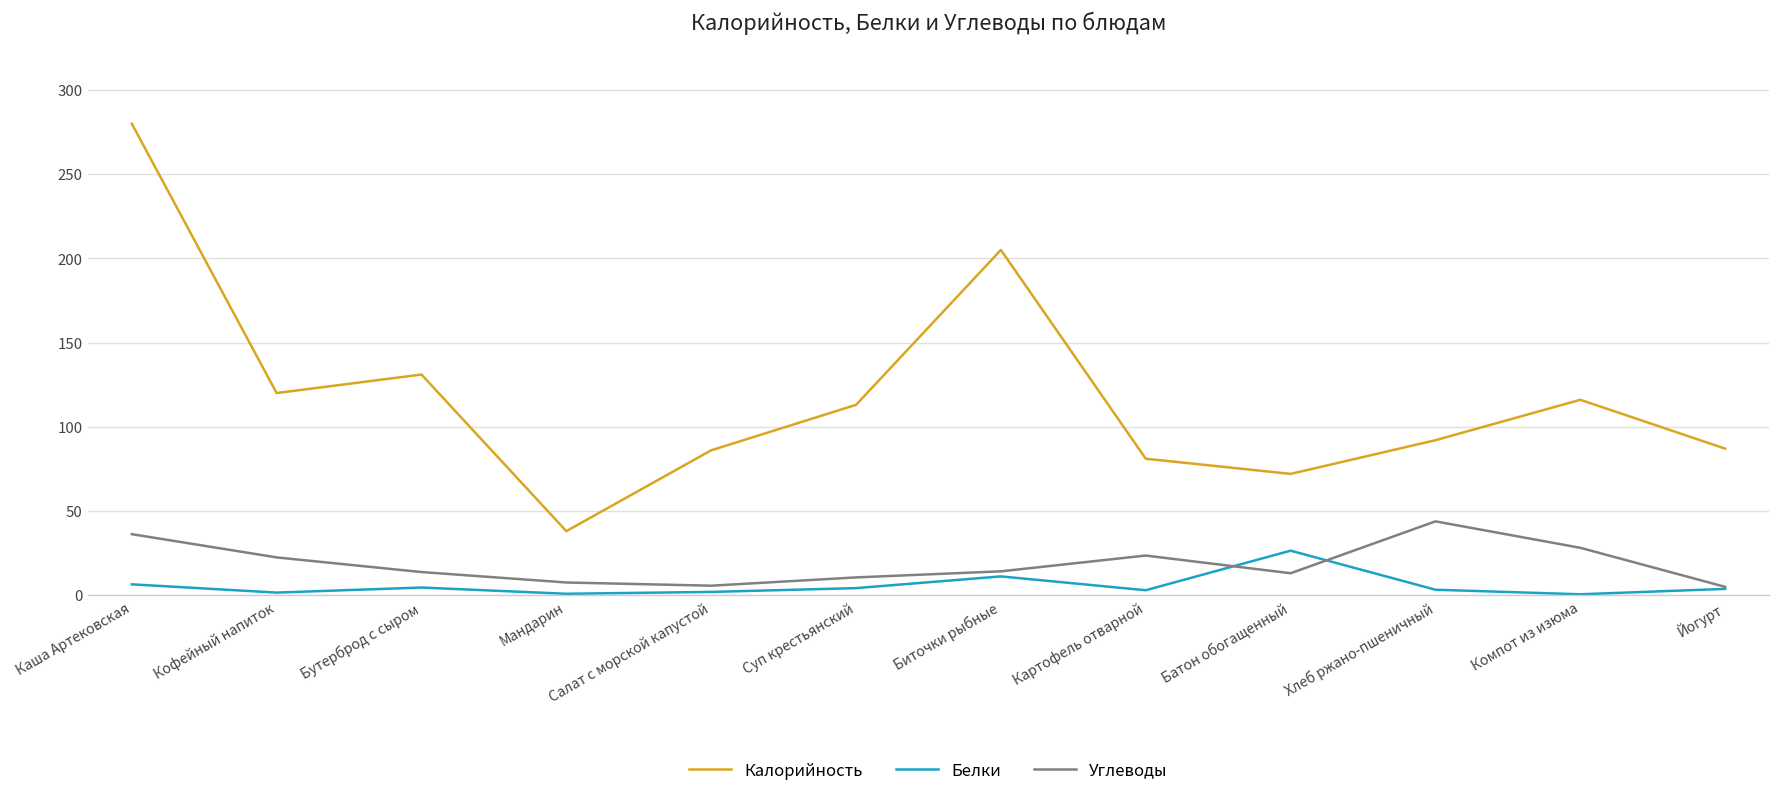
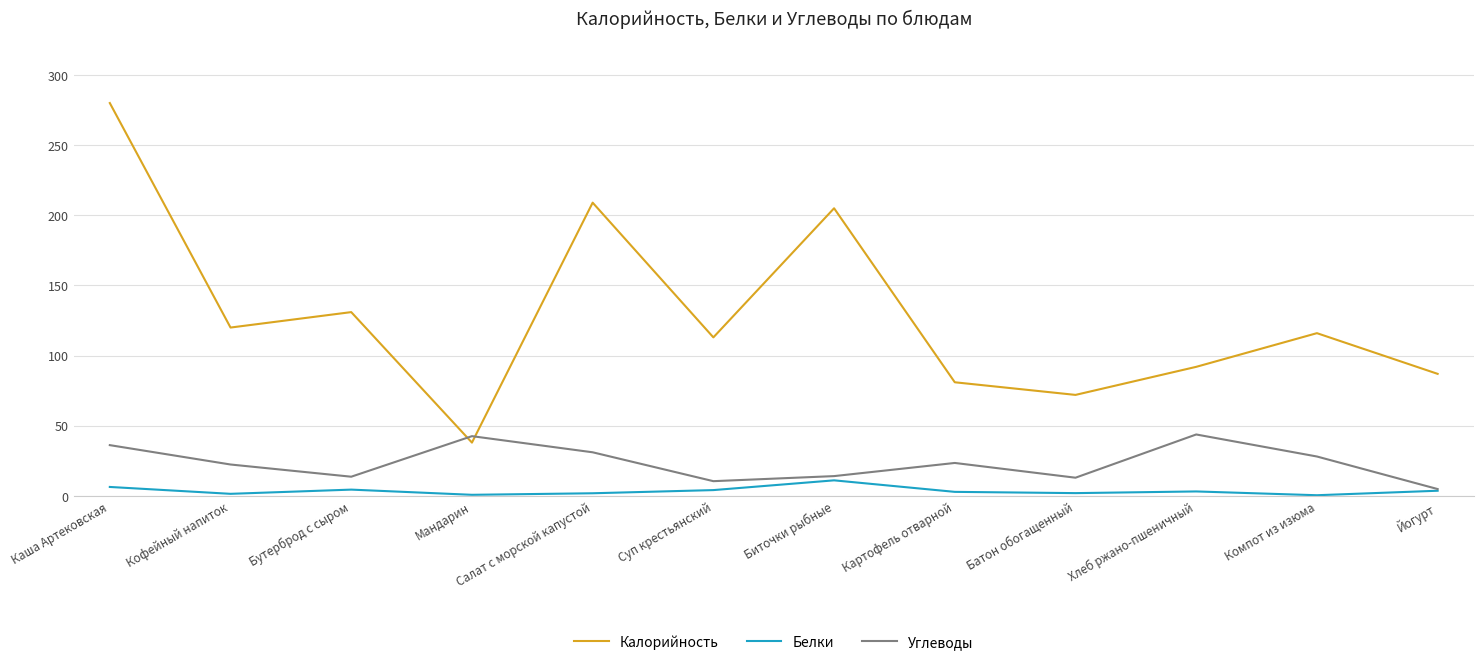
  {
    "Калорийность": {
      "Каша Артековская": 280,
      "Кофейный напиток": 120,
      "Бутерброд с сыром": 131,
      "Мандарин": 38,
-     "Салат с морской капустой": 86,
+     "Салат с морской капустой": 209,
      "Суп крестьянский": 113,
      "Биточки рыбные": 205,
      "Картофель отварной": 81,
      "Батон обогащенный": 72,
      "Хлеб ржано-пшеничный": 92,
      "Компот из изюма": 116,
      "Йогурт": 87
    },
    "Белки": {
      "Каша Артековская": 6,
      "Кофейный напиток": 2,
      "Бутерброд с сыром": 5,
      "Мандарин": 1,
      "Салат с морской капустой": 2,
      "Суп крестьянский": 4,
      "Биточки рыбные": 11,
      "Картофель отварной": 3,
-     "Батон обогащенный": 26,
+     "Батон обогащенный": 2,
      "Хлеб ржано-пшеничный": 3,
      "Компот из изюма": 1
    },
    "Углеводы": {
      "Каша Артековская": 36,
      "Кофейный напиток": 22,
      "Бутерброд с сыром": 14,
-     "Мандарин": 8,
-     "Салат с морской капустой": 6,
+     "Мандарин": 43,
+     "Салат с морской капустой": 31,
      "Суп крестьянский": 11,
      "Биточки рыбные": 14,
      "Картофель отварной": 24,
      "Батон обогащенный": 13,
      "Хлеб ржано-пшеничный": 44,
      "Компот из изюма": 28
    }
  }
